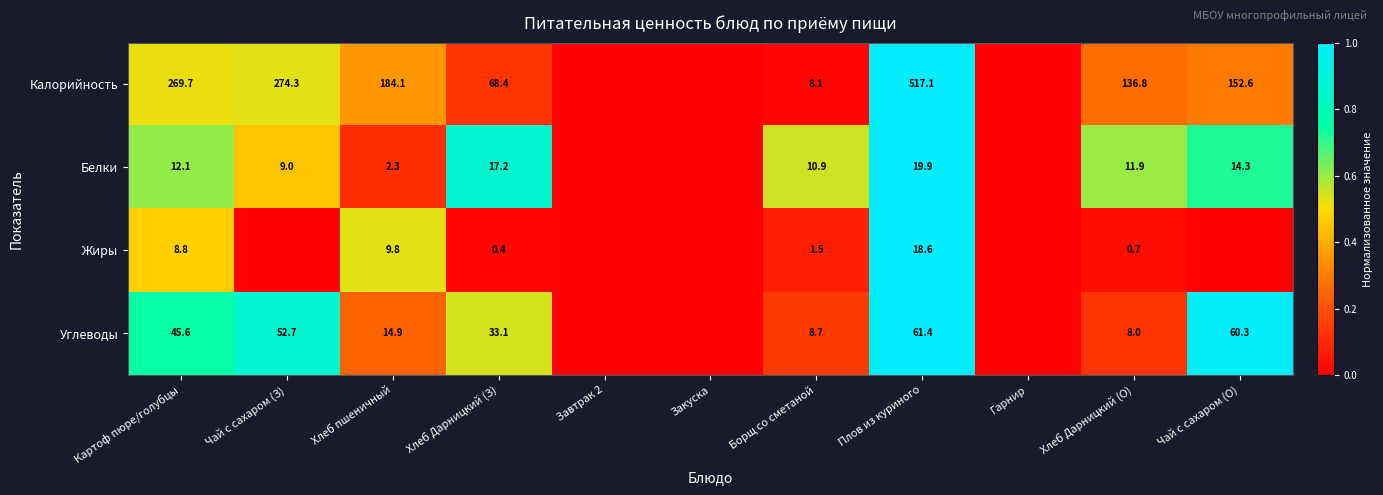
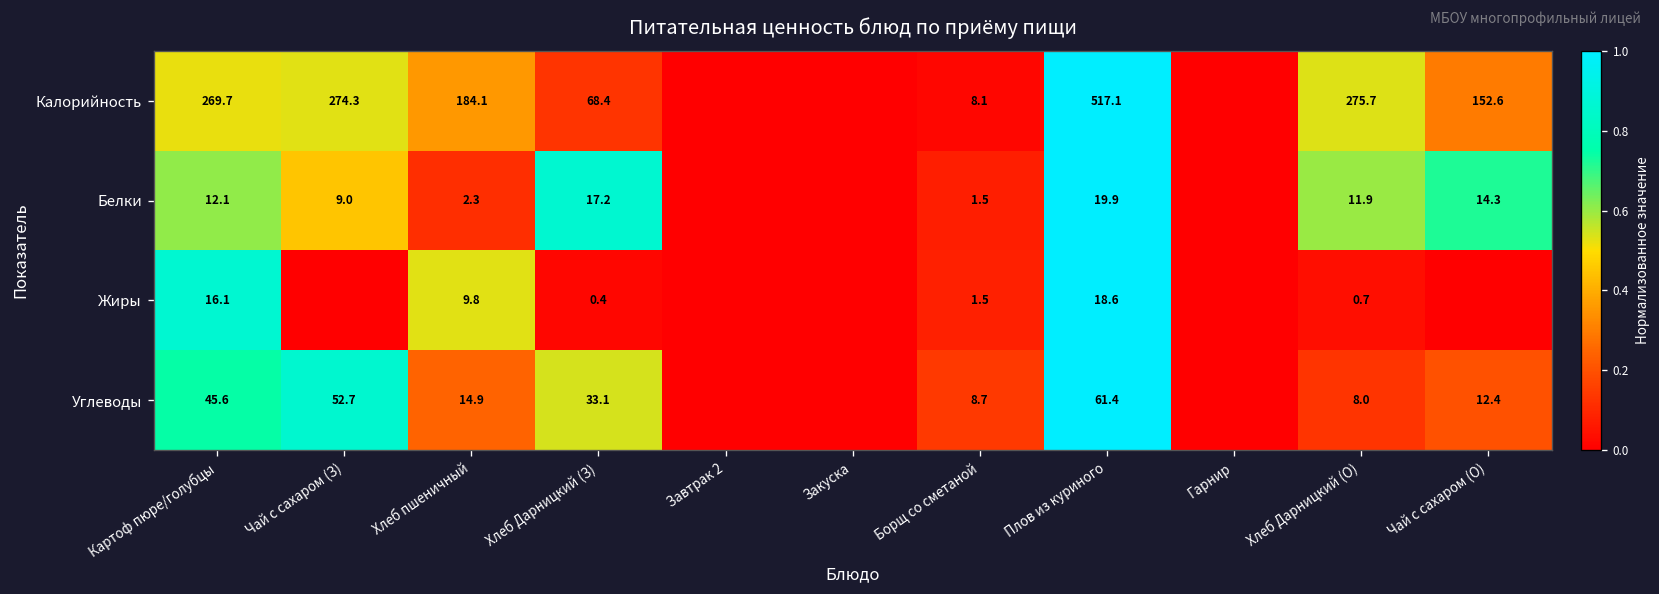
  {
    "Калорийность": {
      "Картоф пюре/голубцы": 269.7,
      "Чай с сахаром (З)": 274.3,
      "Хлеб пшеничный": 184.1,
      "Хлеб Дарницкий (З)": 68.4,
      "Борщ со сметаной": 8.1,
      "Плов из куриного": 517.1,
-     "Хлеб Дарницкий (О)": 136.8,
+     "Хлеб Дарницкий (О)": 275.7,
      "Чай с сахаром (О)": 152.6
    },
    "Белки": {
      "Картоф пюре/голубцы": 12.1,
      "Чай с сахаром (З)": 9.0,
      "Хлеб пшеничный": 2.3,
      "Хлеб Дарницкий (З)": 17.2,
-     "Борщ со сметаной": 10.9,
+     "Борщ со сметаной": 1.5,
      "Плов из куриного": 19.9,
      "Хлеб Дарницкий (О)": 11.9,
      "Чай с сахаром (О)": 14.3
    },
    "Жиры": {
-     "Картоф пюре/голубцы": 8.8,
+     "Картоф пюре/голубцы": 16.1,
      "Хлеб пшеничный": 9.8,
      "Хлеб Дарницкий (З)": 0.4,
      "Борщ со сметаной": 1.5,
      "Плов из куриного": 18.6,
      "Хлеб Дарницкий (О)": 0.7
    },
    "Углеводы": {
      "Картоф пюре/голубцы": 45.6,
      "Чай с сахаром (З)": 52.7,
      "Хлеб пшеничный": 14.9,
      "Хлеб Дарницкий (З)": 33.1,
      "Борщ со сметаной": 8.7,
      "Плов из куриного": 61.4,
      "Хлеб Дарницкий (О)": 8.0,
-     "Чай с сахаром (О)": 60.3
+     "Чай с сахаром (О)": 12.4
    }
  }
